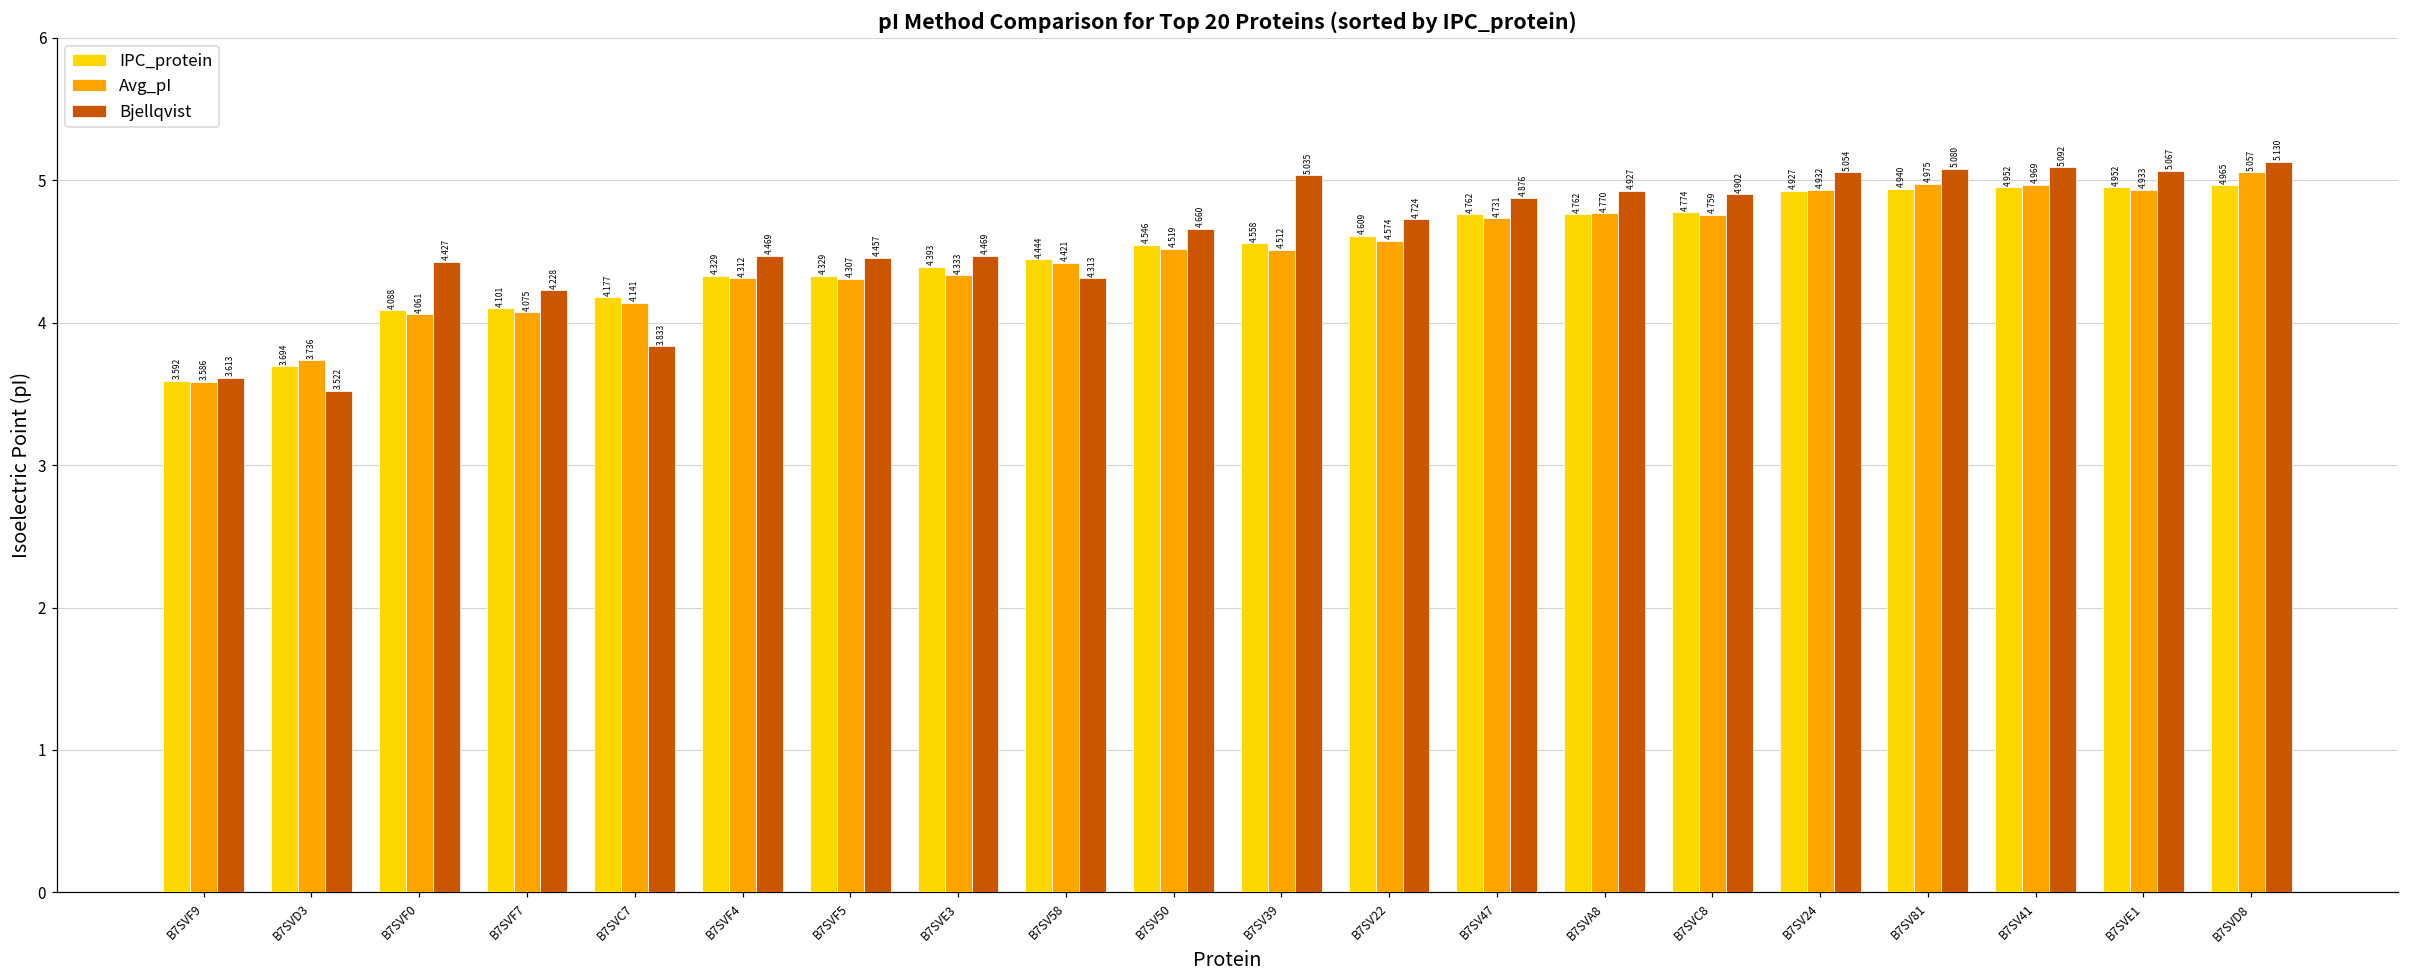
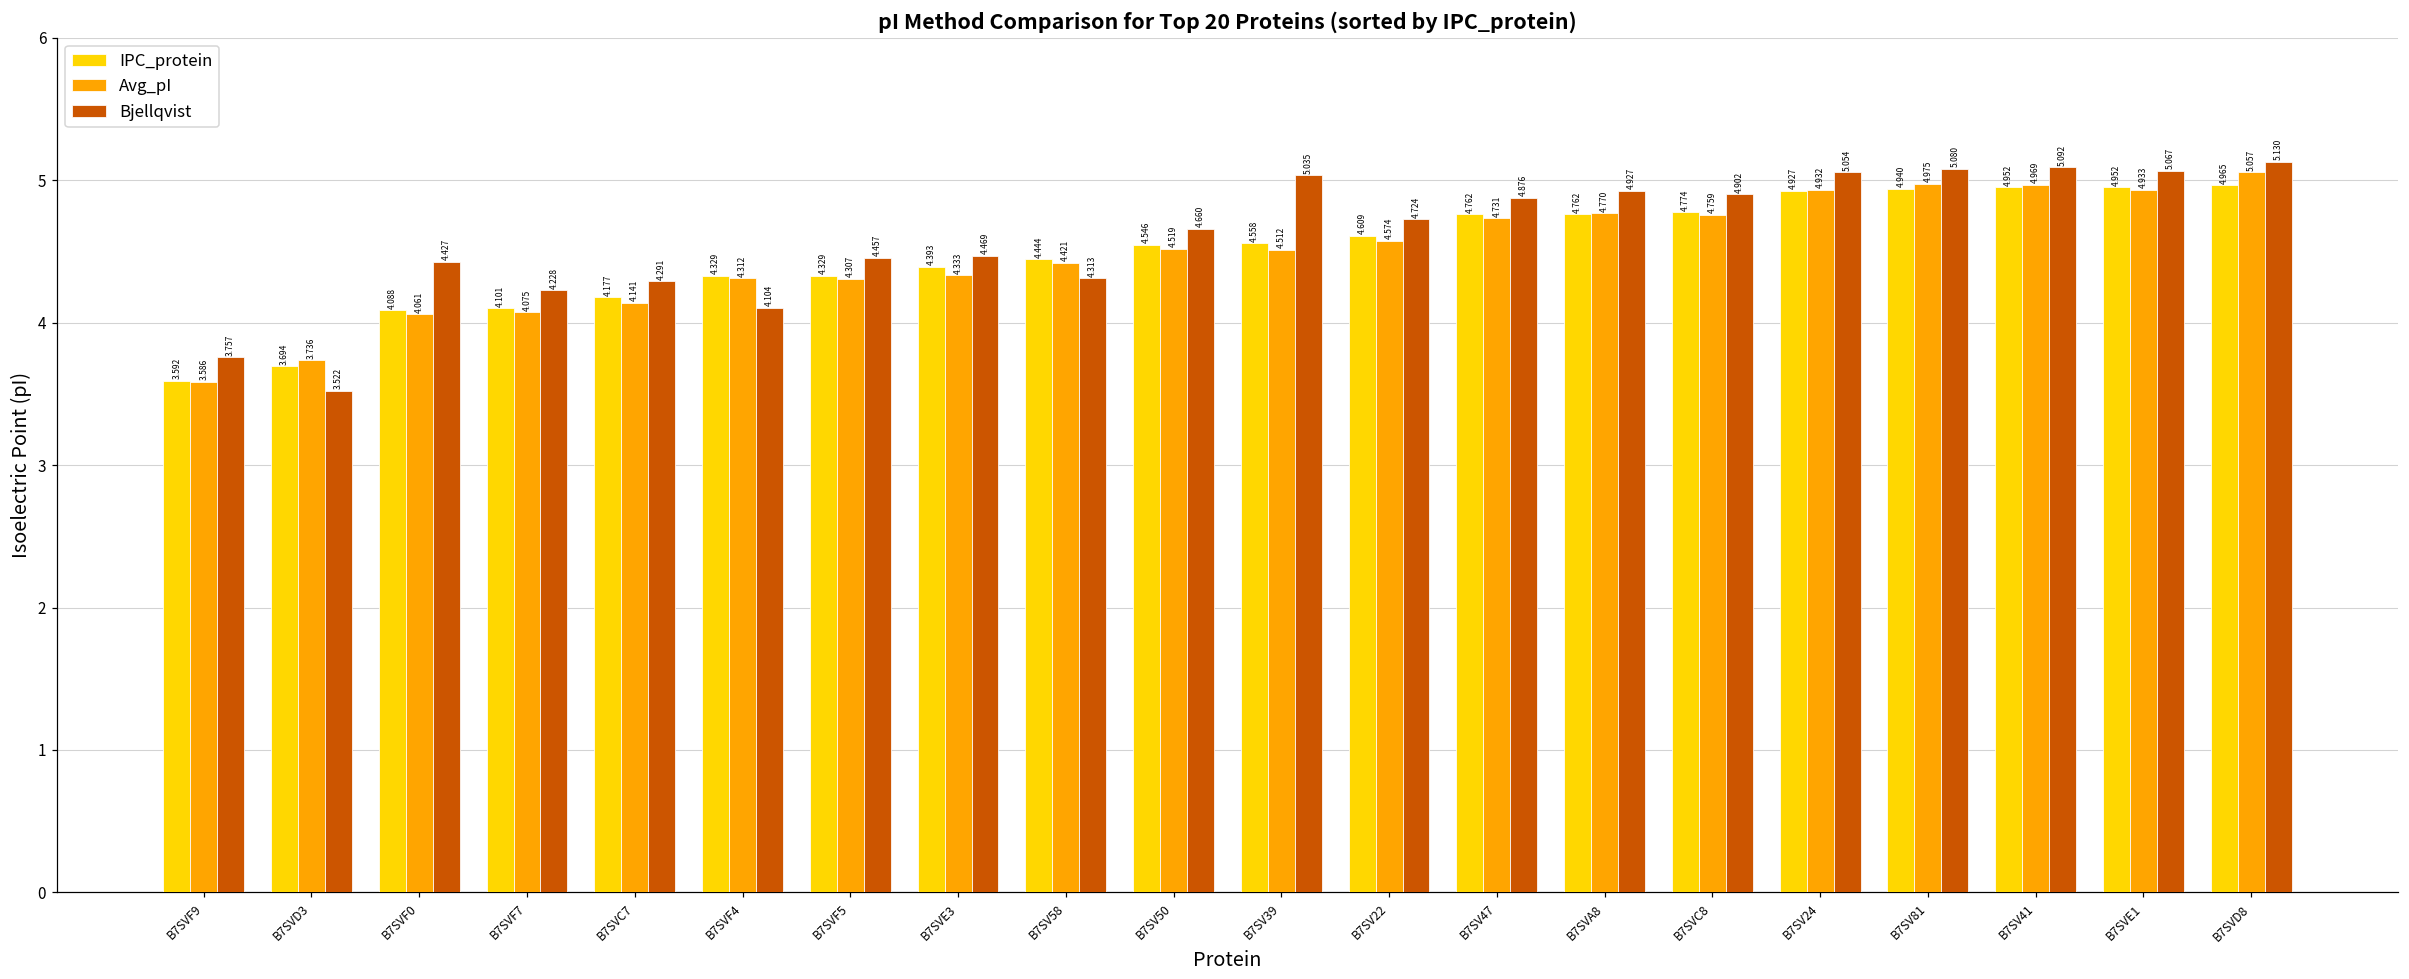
  {
    "Bjellqvist": {
-     "B7SVF9": 3.613,
+     "B7SVF9": 3.757,
      "B7SVD3": 3.522,
      "B7SVF0": 4.427,
      "B7SVF7": 4.228,
-     "B7SVC7": 3.833,
-     "B7SVF4": 4.469,
+     "B7SVC7": 4.291,
+     "B7SVF4": 4.104,
      "B7SVF5": 4.457,
      "B7SVE3": 4.469,
      "B7SV58": 4.313,
      "B7SV50": 4.660,
      "B7SV39": 5.035,
      "B7SV22": 4.724,
      "B7SV47": 4.876,
      "B7SVA8": 4.927,
      "B7SVC8": 4.902,
      "B7SV24": 5.054,
      "B7SV81": 5.080,
      "B7SV41": 5.092,
      "B7SVE1": 5.067,
      "B7SVD8": 5.130
    }
  }
